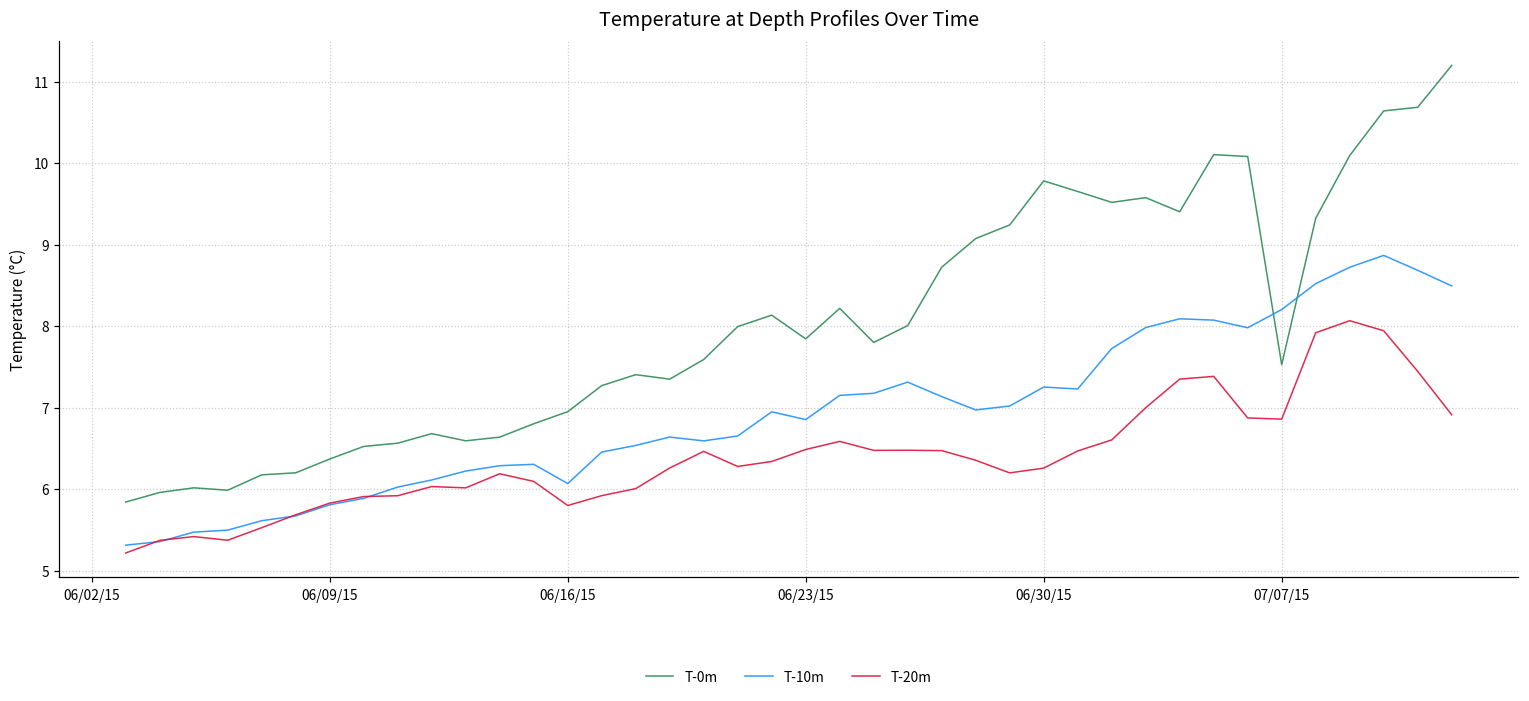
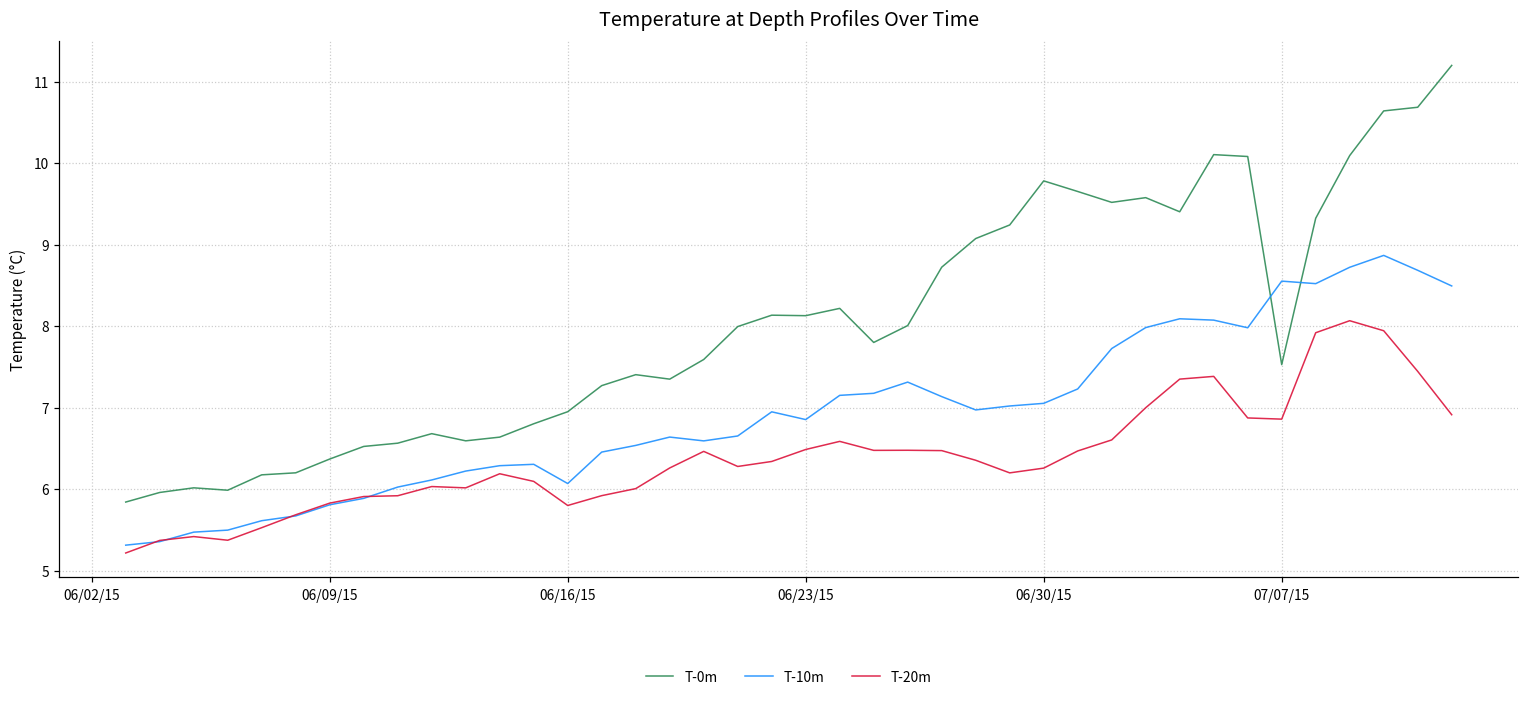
  {
    "T-0m": {
      "06/09/15": 6.4,
      "06/16/15": 7.0,
-     "06/23/15": 7.8,
+     "06/23/15": 8.1,
      "06/30/15": 9.8,
      "07/07/15": 7.5
    },
    "T-10m": {
      "06/16/15": 6.1,
      "06/23/15": 6.9,
-     "06/30/15": 7.3,
-     "07/07/15": 8.2
+     "06/30/15": 7.1,
+     "07/07/15": 8.6
    },
    "T-20m": {
      "06/16/15": 5.8,
      "06/23/15": 6.5,
      "06/30/15": 6.3,
      "07/07/15": 6.9
    }
  }
